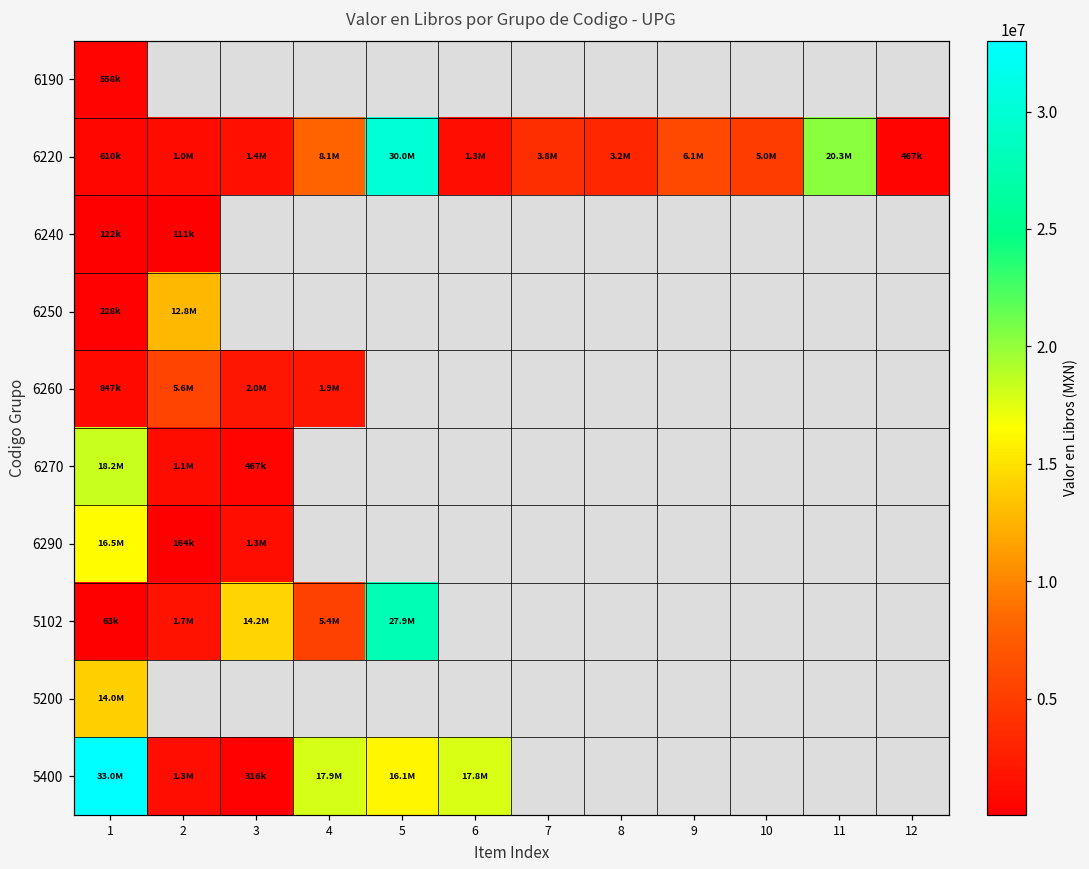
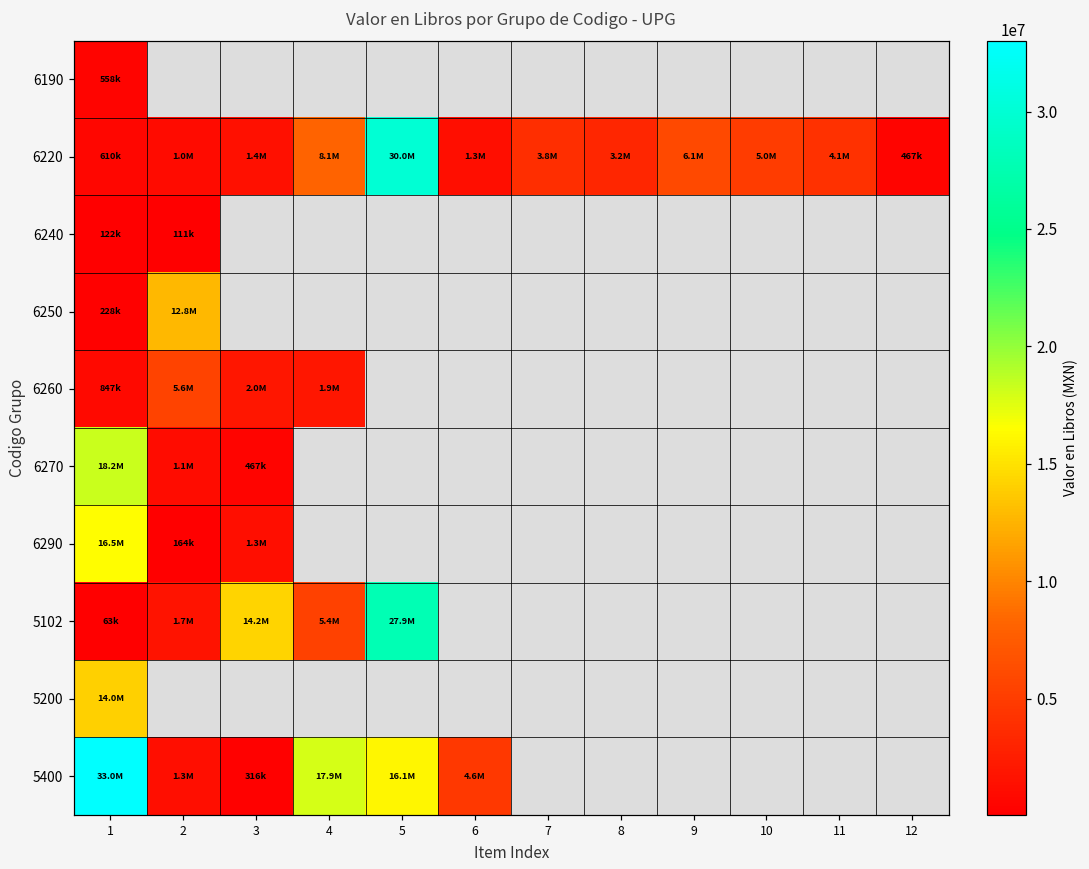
  {
    "6190": {
      "1": "558k"
    },
    "6220": {
      "1": "610k",
      "2": "1.0M",
      "3": "1.4M",
      "4": "8.1M",
      "5": "30.0M",
      "6": "1.3M",
      "7": "3.8M",
      "8": "3.2M",
      "9": "6.1M",
      "10": "5.0M",
-     "11": "20.3M",
+     "11": "4.1M",
      "12": "467k"
    },
    "6240": {
      "1": "122k",
      "2": "111k"
    },
    "6250": {
      "1": "228k",
      "2": "12.8M"
    },
    "6260": {
      "1": "847k",
      "2": "5.6M",
      "3": "2.0M",
      "4": "1.9M"
    },
    "6270": {
      "1": "18.2M",
      "2": "1.1M",
      "3": "467k"
    },
    "6290": {
      "1": "16.5M",
      "2": "164k",
      "3": "1.3M"
    },
    "5102": {
      "1": "63k",
      "2": "1.7M",
      "3": "14.2M",
      "4": "5.4M",
      "5": "27.9M"
    },
    "5200": {
      "1": "14.0M"
    },
    "5400": {
      "1": "33.0M",
      "2": "1.3M",
      "3": "316k",
      "4": "17.9M",
      "5": "16.1M",
-     "6": "17.8M"
+     "6": "4.6M"
    }
  }
